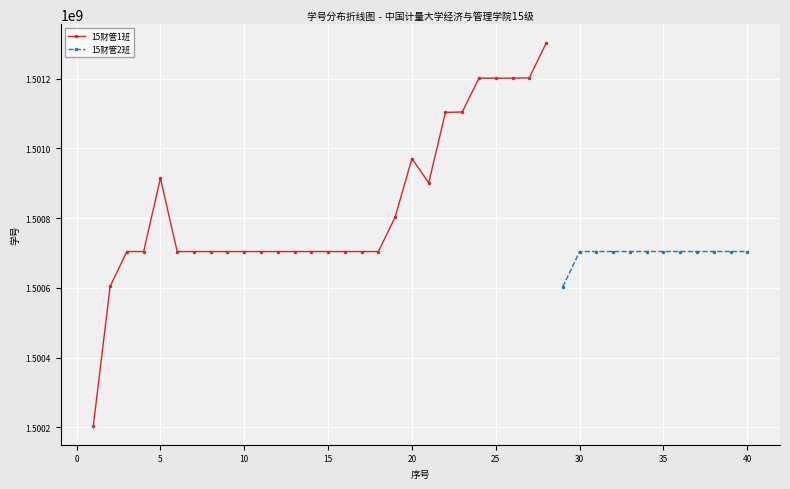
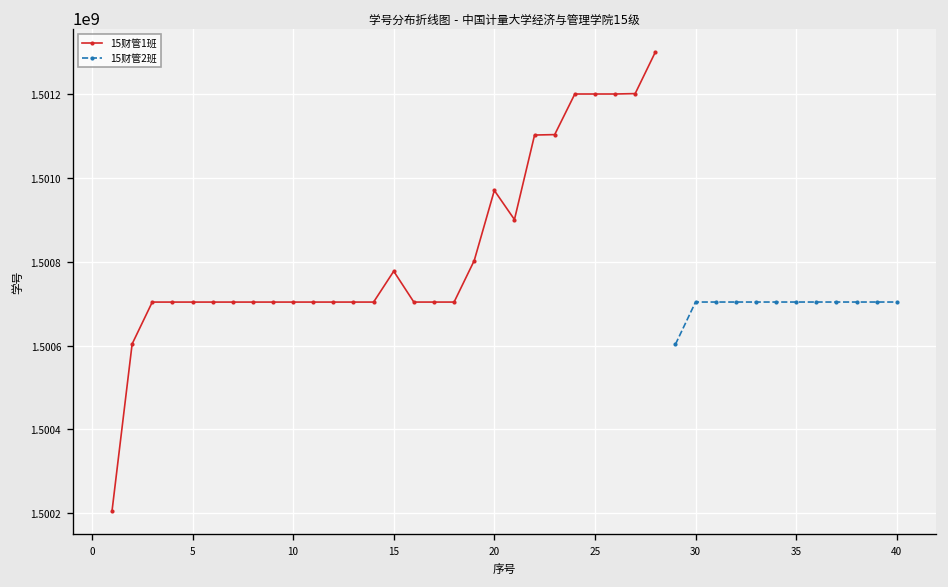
  {
    "15财管1班": {
-     "5": 1500910000,
+     "5": 1500700000,
      "10": 1500700000,
-     "15": 1500700000,
+     "15": 1500780000,
      "20": 1500970000,
      "25": 1501200000
    },
    "15财管2班": {
      "30": 1500700000,
      "35": 1500700000,
      "40": 1500700000
    }
  }
